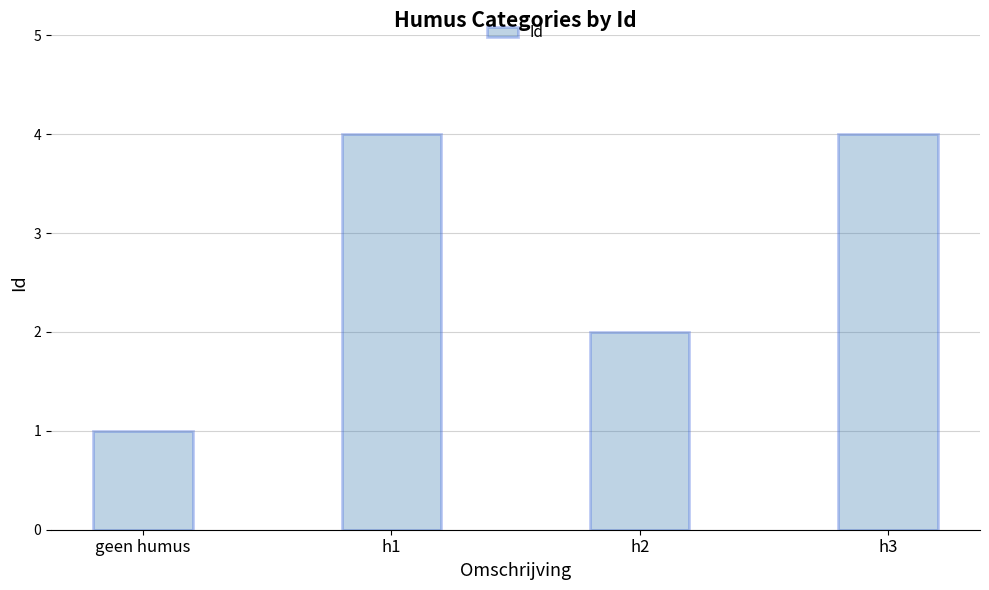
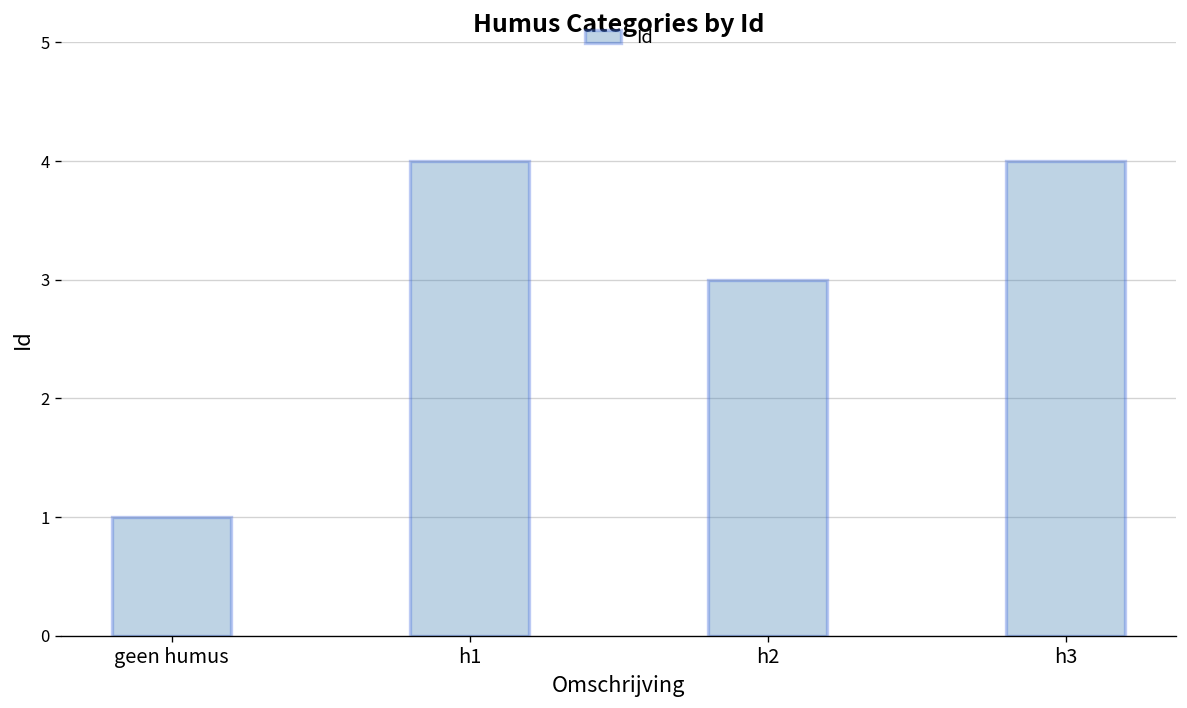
  {
    "geen humus": 1,
    "h1": 4,
-   "h2": 2,
+   "h2": 3,
    "h3": 4
  }
